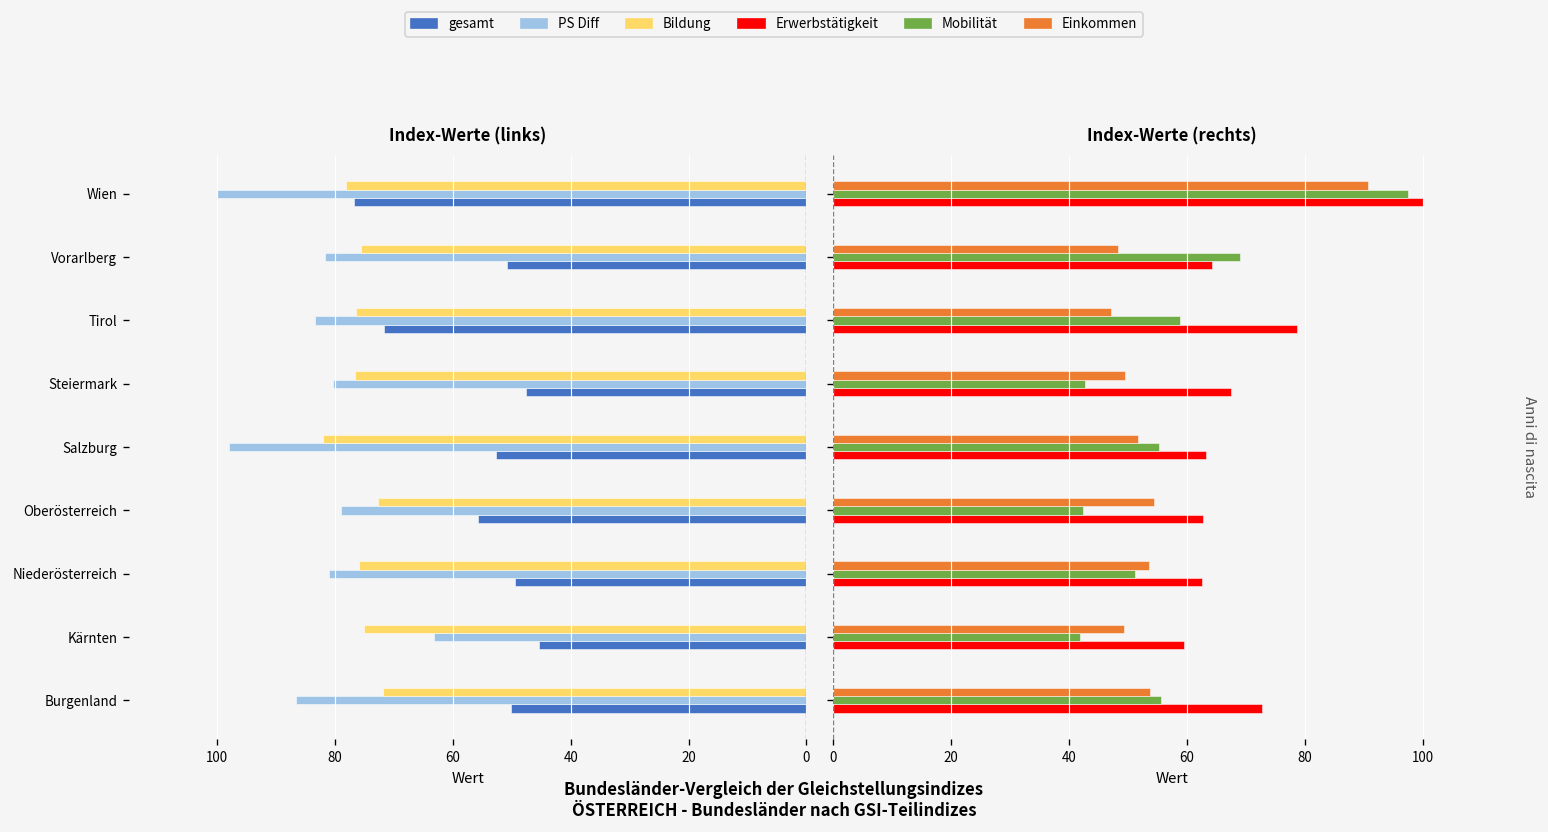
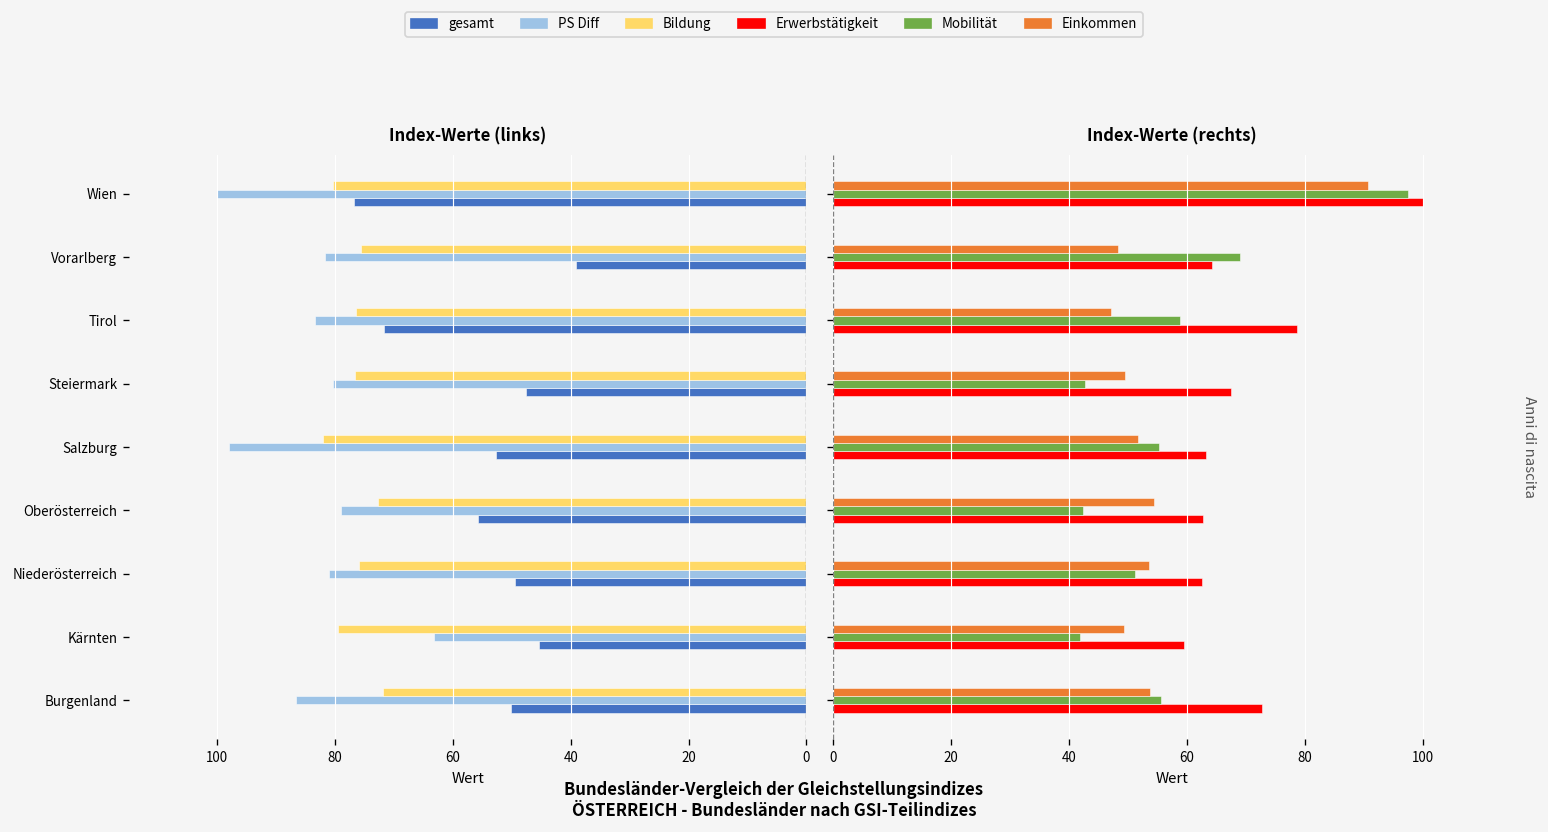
  {
    "Index-Werte (links)": {
      "gesamt": {
        "Wien": 77,
-       "Vorarlberg": 51,
+       "Vorarlberg": 39,
        "Tirol": 72,
        "Steiermark": 48,
        "Salzburg": 53,
        "Oberösterreich": 56,
        "Niederösterreich": 50,
        "Kärnten": 45,
        "Burgenland": 50
      },
      "PS Diff": {
        "Wien": 100,
        "Vorarlberg": 82,
        "Tirol": 83,
        "Steiermark": 80,
        "Salzburg": 98,
        "Oberösterreich": 79,
        "Niederösterreich": 81,
        "Kärnten": 63,
        "Burgenland": 87
      },
      "Bildung": {
-       "Wien": 78,
+       "Wien": 80,
        "Vorarlberg": 76,
        "Tirol": 76,
        "Steiermark": 77,
        "Salzburg": 82,
        "Oberösterreich": 73,
        "Niederösterreich": 76,
-       "Kärnten": 75,
+       "Kärnten": 80,
        "Burgenland": 72
      }
    }
  }
